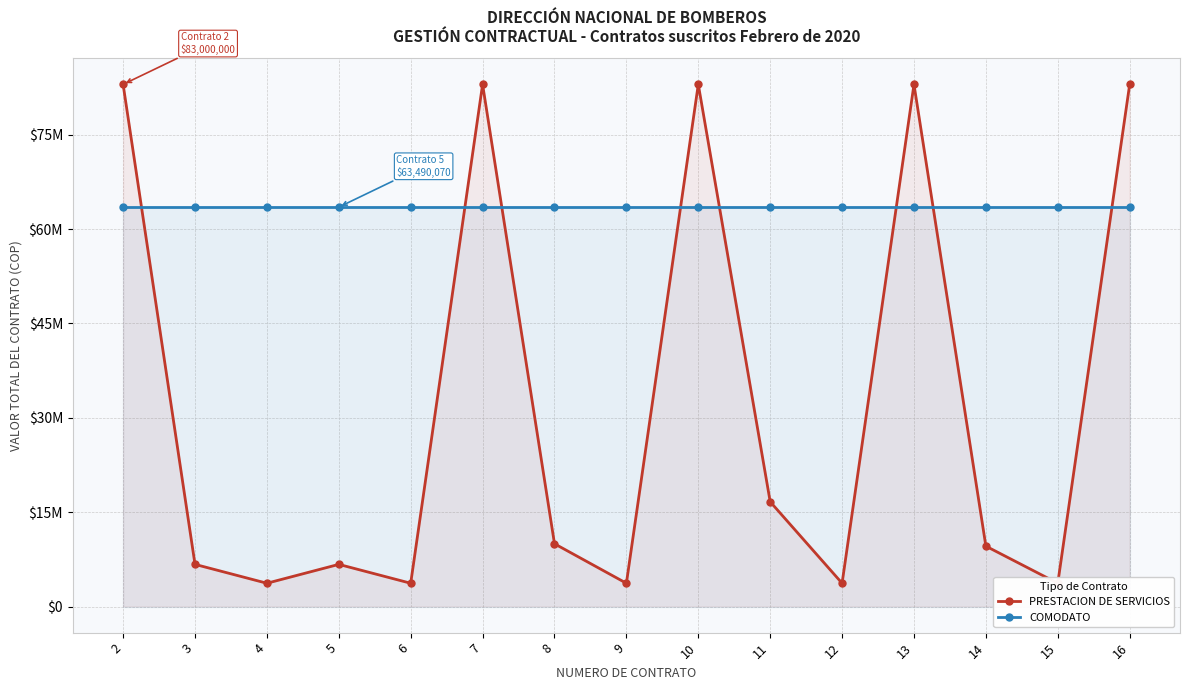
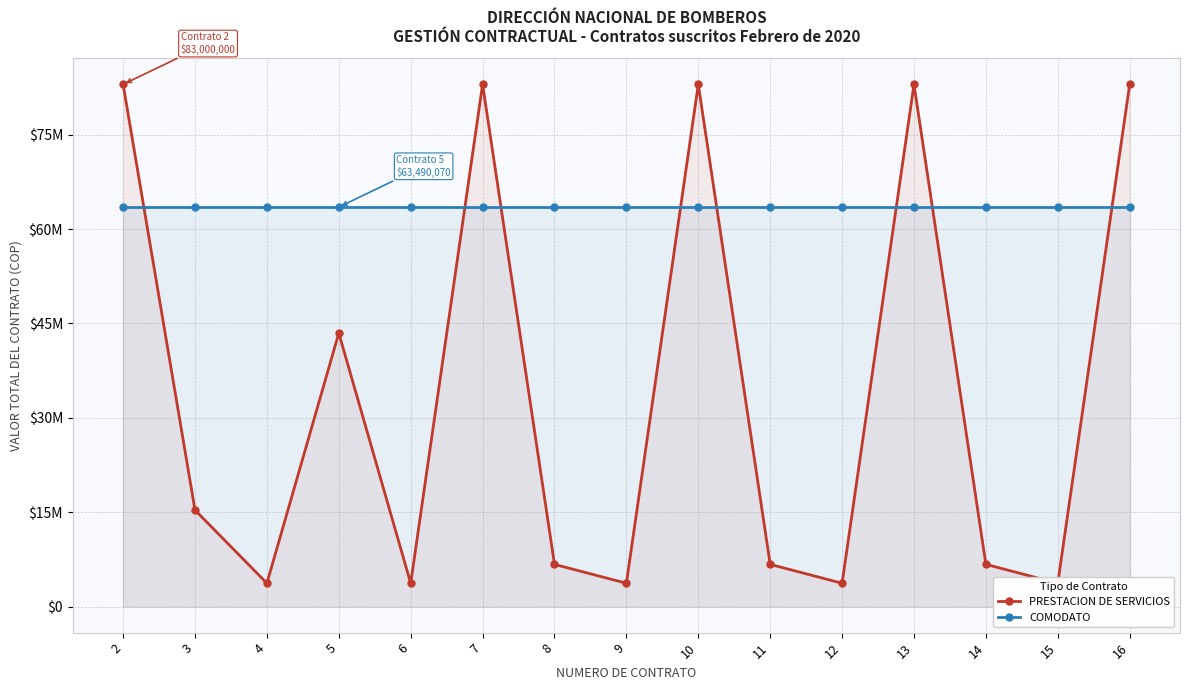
  {
    "PRESTACION DE SERVICIOS": {
-     "3": "$7000000",
+     "3": "$15000000",
      "4": "$4000000",
-     "5": "$7000000",
+     "5": "$43000000",
      "6": "$4000000",
      "7": "$83000000",
-     "8": "$10000000",
+     "8": "$7000000",
      "9": "$4000000",
      "10": "$83000000",
-     "11": "$17000000",
+     "11": "$7000000",
      "12": "$4000000",
      "13": "$83000000",
-     "14": "$10000000",
+     "14": "$7000000",
      "16": "$83000000"
    },
    "COMODATO": {
      "2": "$63000000",
      "3": "$63000000",
      "4": "$63000000",
      "5": "$63000000",
      "7": "$63000000",
      "8": "$63000000",
      "9": "$63000000",
      "10": "$63000000",
      "11": "$63000000",
      "12": "$63000000",
      "13": "$63000000",
      "14": "$63000000",
      "15": "$63000000",
      "16": "$63000000"
    }
  }
